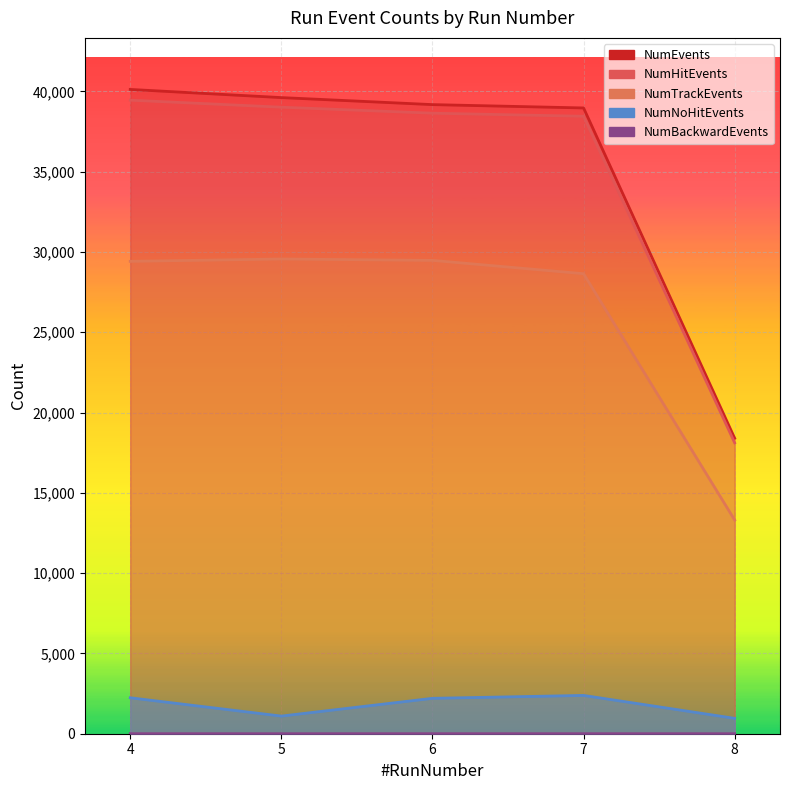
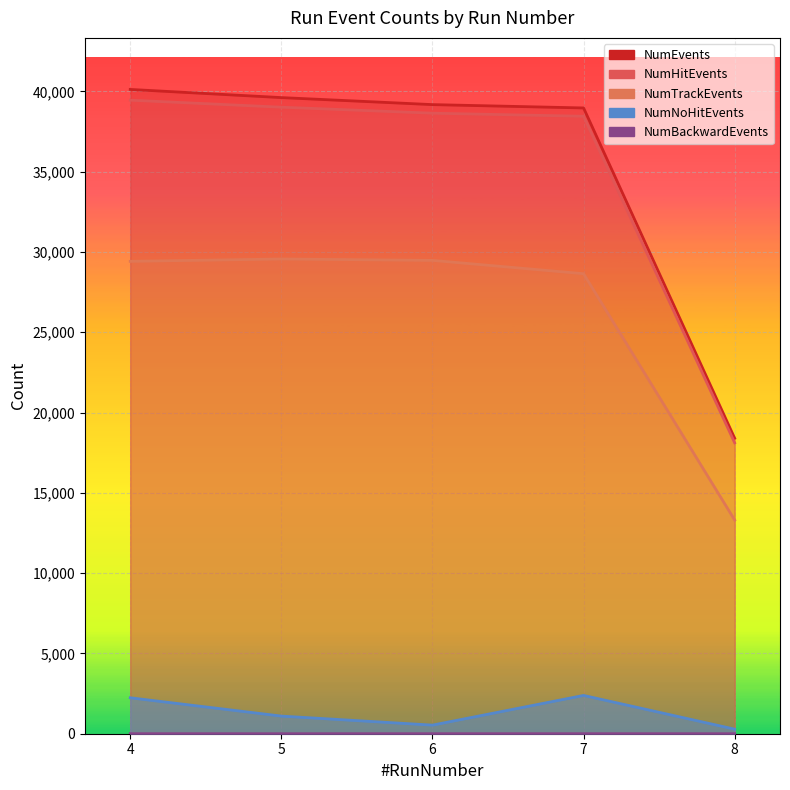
  {
    "NumNoHitEvents": {
      "4": "2,200",
      "5": "1,100",
-     "6": "2,200",
+     "6": "500",
      "7": "2,400",
-     "8": "1,000"
+     "8": "300"
    },
    "NumBackwardEvents": {
      "4": "0",
      "5": "0",
      "6": "0",
      "7": "0",
      "8": "0"
    }
  }
